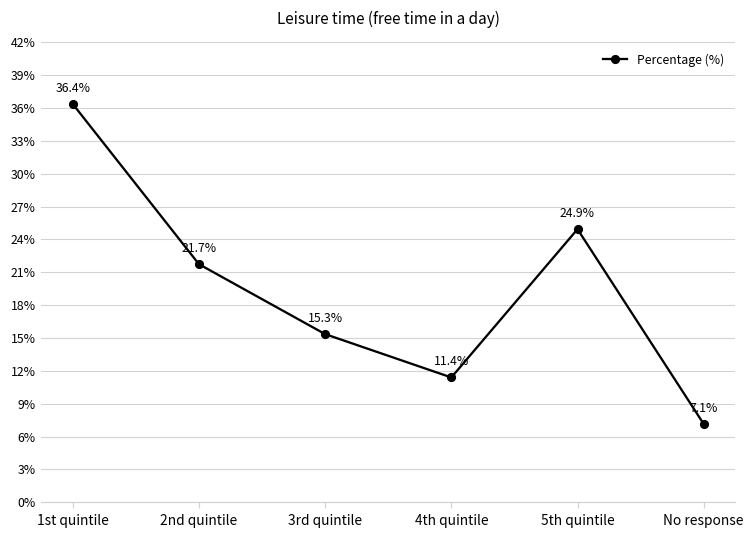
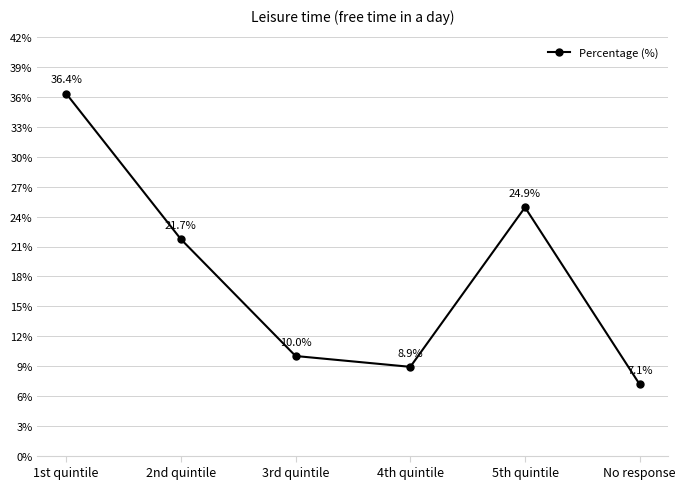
  {
    "1st quintile": "36.4%",
    "2nd quintile": "21.7%",
-   "3rd quintile": "15.3%",
-   "4th quintile": "11.4%",
+   "3rd quintile": "10.0%",
+   "4th quintile": "8.9%",
    "5th quintile": "24.9%",
    "No response": "7.1%"
  }
